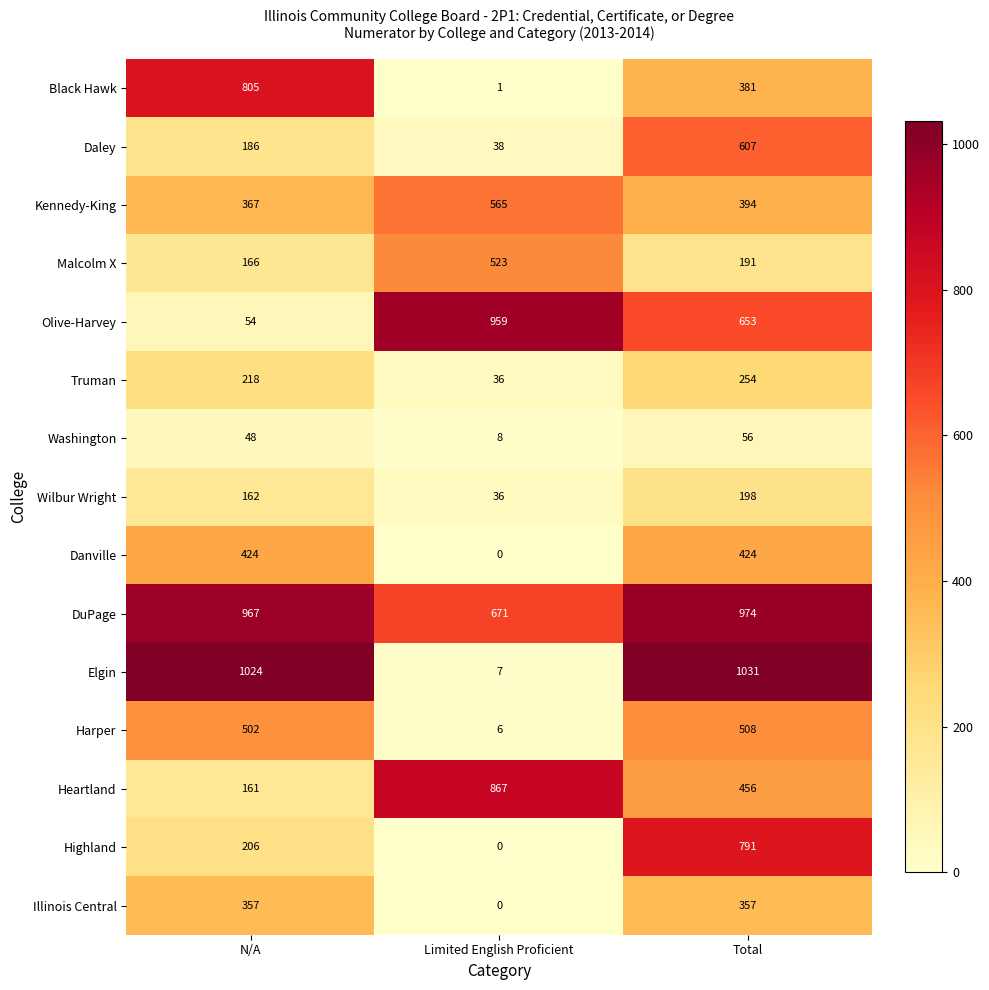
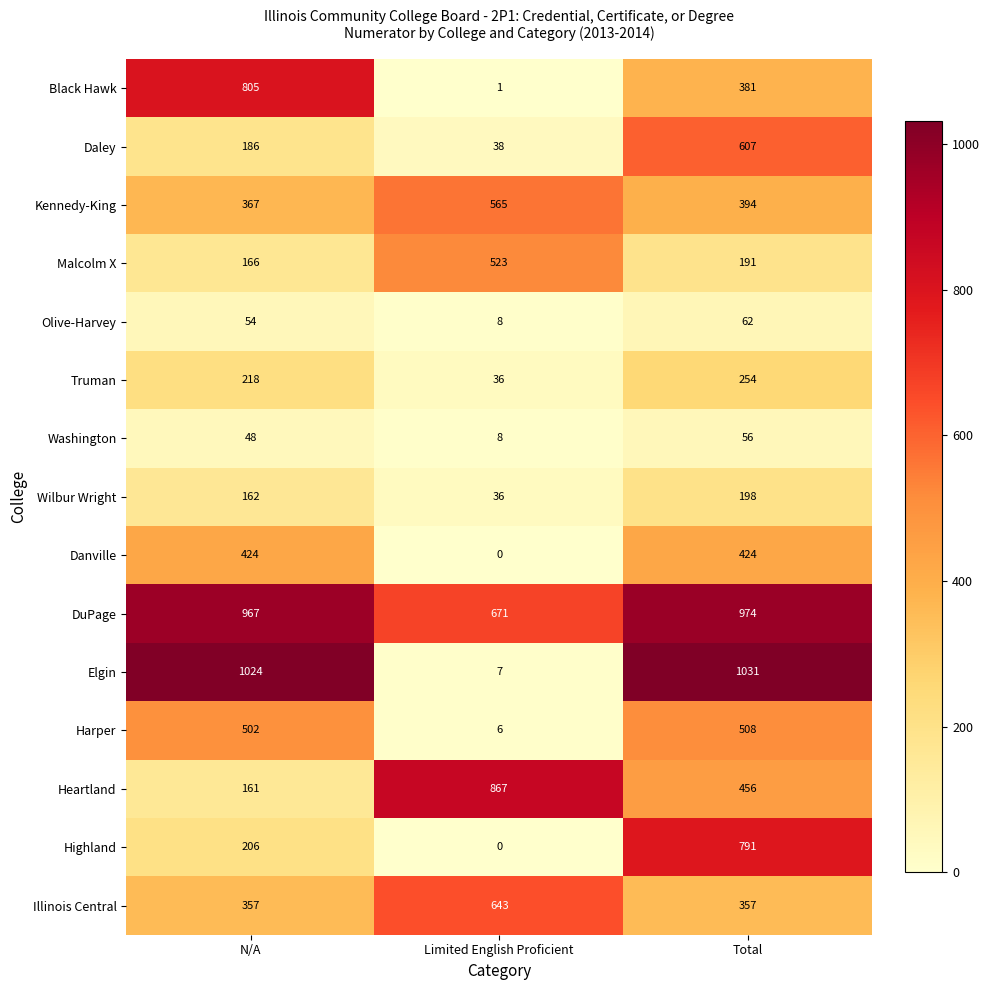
  {
    "Black Hawk": {
      "N/A": 805,
      "Limited English Proficient": 1,
      "Total": 381
    },
    "Daley": {
      "N/A": 186,
      "Limited English Proficient": 38,
      "Total": 607
    },
    "Kennedy-King": {
      "N/A": 367,
      "Limited English Proficient": 565,
      "Total": 394
    },
    "Malcolm X": {
      "N/A": 166,
      "Limited English Proficient": 523,
      "Total": 191
    },
    "Olive-Harvey": {
      "N/A": 54,
-     "Limited English Proficient": 959,
-     "Total": 653
+     "Limited English Proficient": 8,
+     "Total": 62
    },
    "Truman": {
      "N/A": 218,
      "Limited English Proficient": 36,
      "Total": 254
    },
    "Washington": {
      "N/A": 48,
      "Limited English Proficient": 8,
      "Total": 56
    },
    "Wilbur Wright": {
      "N/A": 162,
      "Limited English Proficient": 36,
      "Total": 198
    },
    "Danville": {
      "N/A": 424,
      "Limited English Proficient": 0,
      "Total": 424
    },
    "DuPage": {
      "N/A": 967,
      "Limited English Proficient": 671,
      "Total": 974
    },
    "Elgin": {
      "N/A": 1024,
      "Limited English Proficient": 7,
      "Total": 1031
    },
    "Harper": {
      "N/A": 502,
      "Limited English Proficient": 6,
      "Total": 508
    },
    "Heartland": {
      "N/A": 161,
      "Limited English Proficient": 867,
      "Total": 456
    },
    "Highland": {
      "N/A": 206,
      "Limited English Proficient": 0,
      "Total": 791
    },
    "Illinois Central": {
      "N/A": 357,
-     "Limited English Proficient": 0,
+     "Limited English Proficient": 643,
      "Total": 357
    }
  }
